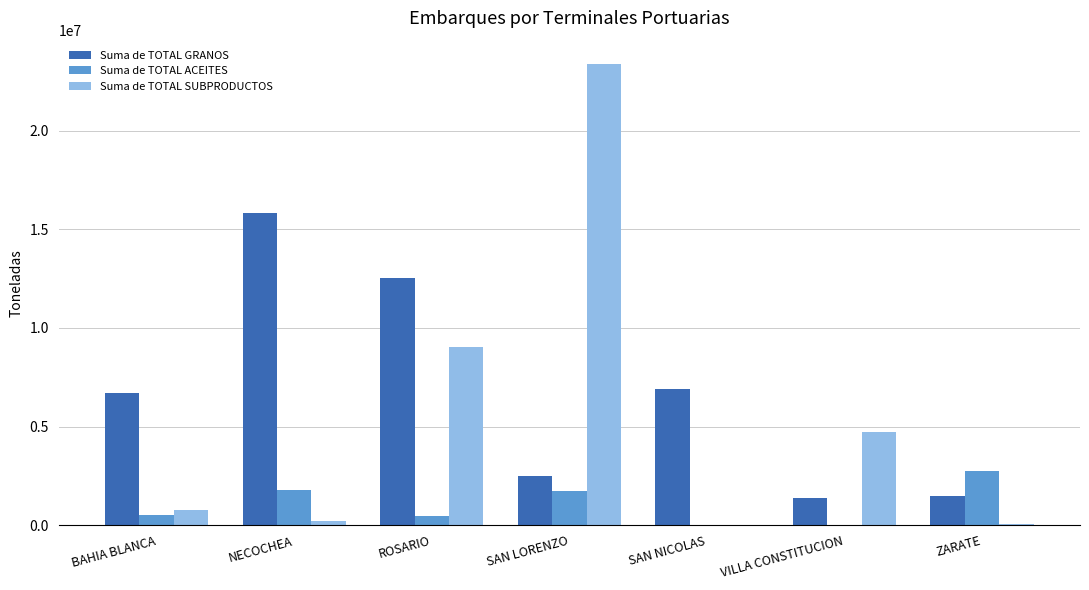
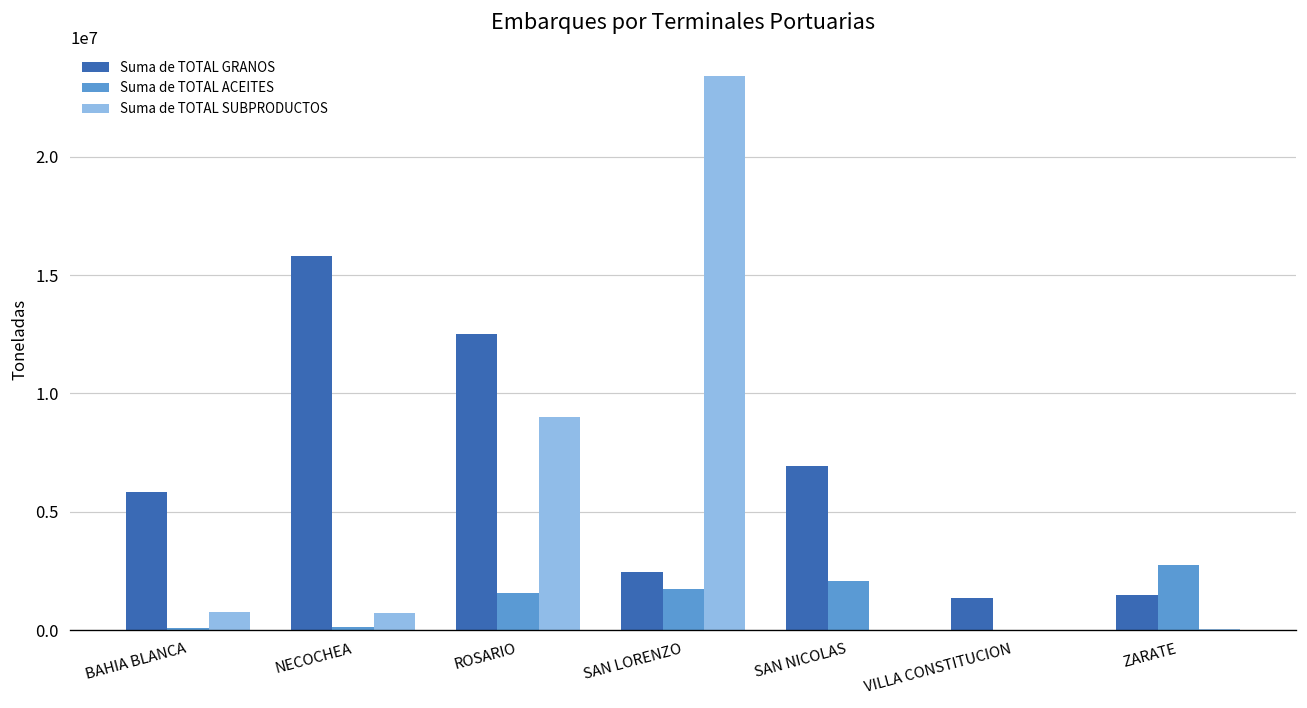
  {
    "Suma de TOTAL GRANOS": {
-     "BAHIA BLANCA": 6700000,
+     "BAHIA BLANCA": 5800000,
      "NECOCHEA": 15800000,
      "ROSARIO": 12500000,
      "SAN LORENZO": 2500000,
      "SAN NICOLAS": 6900000,
      "VILLA CONSTITUCION": 1400000,
      "ZARATE": 1500000
    },
    "Suma de TOTAL ACEITES": {
-     "BAHIA BLANCA": 500000,
-     "NECOCHEA": 1800000,
-     "ROSARIO": 500000,
+     "BAHIA BLANCA": 100000,
+     "NECOCHEA": 100000,
+     "ROSARIO": 1600000,
      "SAN LORENZO": 1700000,
-     "SAN NICOLAS": 0,
+     "SAN NICOLAS": 2100000,
      "VILLA CONSTITUCION": 0,
      "ZARATE": 2700000
    },
    "Suma de TOTAL SUBPRODUCTOS": {
      "BAHIA BLANCA": 800000,
-     "NECOCHEA": 200000,
+     "NECOCHEA": 700000,
      "ROSARIO": 9000000,
      "SAN LORENZO": 23400000,
      "SAN NICOLAS": 0,
-     "VILLA CONSTITUCION": 4700000
+     "VILLA CONSTITUCION": 0
    }
  }
